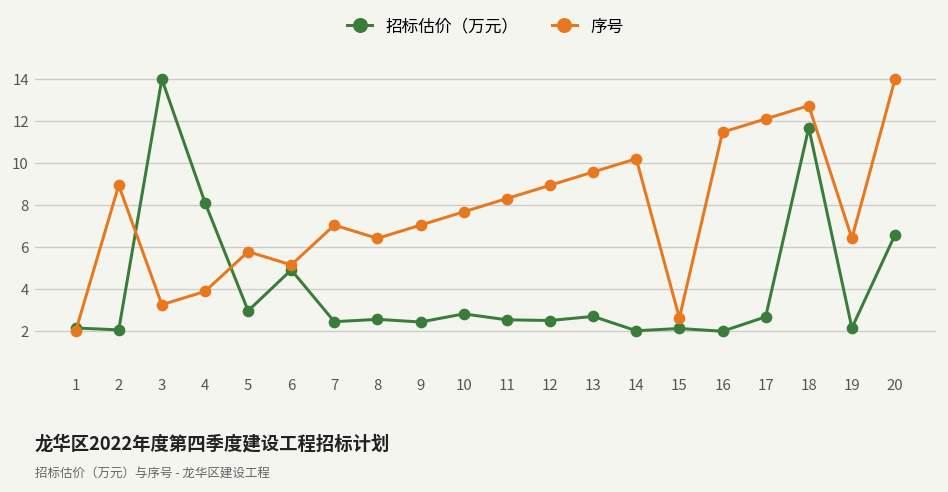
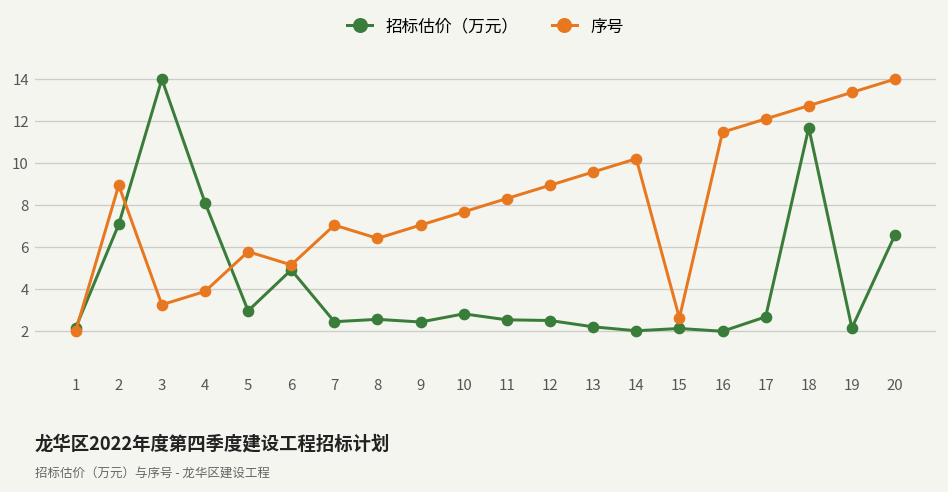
  {
    "招标估价（万元）": {
      "1": 2.2,
-     "2": 2.1,
+     "2": 7.1,
      "3": 14.0,
      "4": 8.1,
      "5": 3.0,
      "6": 4.9,
      "7": 2.5,
      "8": 2.6,
      "9": 2.4,
      "10": 2.8,
      "11": 2.5,
      "12": 2.5,
-     "13": 2.7,
+     "13": 2.2,
      "14": 2.0,
      "15": 2.1,
      "16": 2.0,
      "17": 2.7,
      "18": 11.7,
      "19": 2.2,
      "20": 6.6
    },
    "序号": {
      "1": 2.0,
      "2": 8.9,
      "3": 3.3,
      "4": 3.9,
      "5": 5.8,
      "6": 5.2,
      "7": 7.1,
      "8": 6.4,
      "9": 7.1,
      "10": 7.7,
      "11": 8.3,
      "12": 8.9,
      "13": 9.6,
      "14": 10.2,
      "15": 2.6,
      "16": 11.5,
      "17": 12.1,
      "18": 12.7,
-     "19": 6.4,
+     "19": 13.4,
      "20": 14.0
    }
  }
